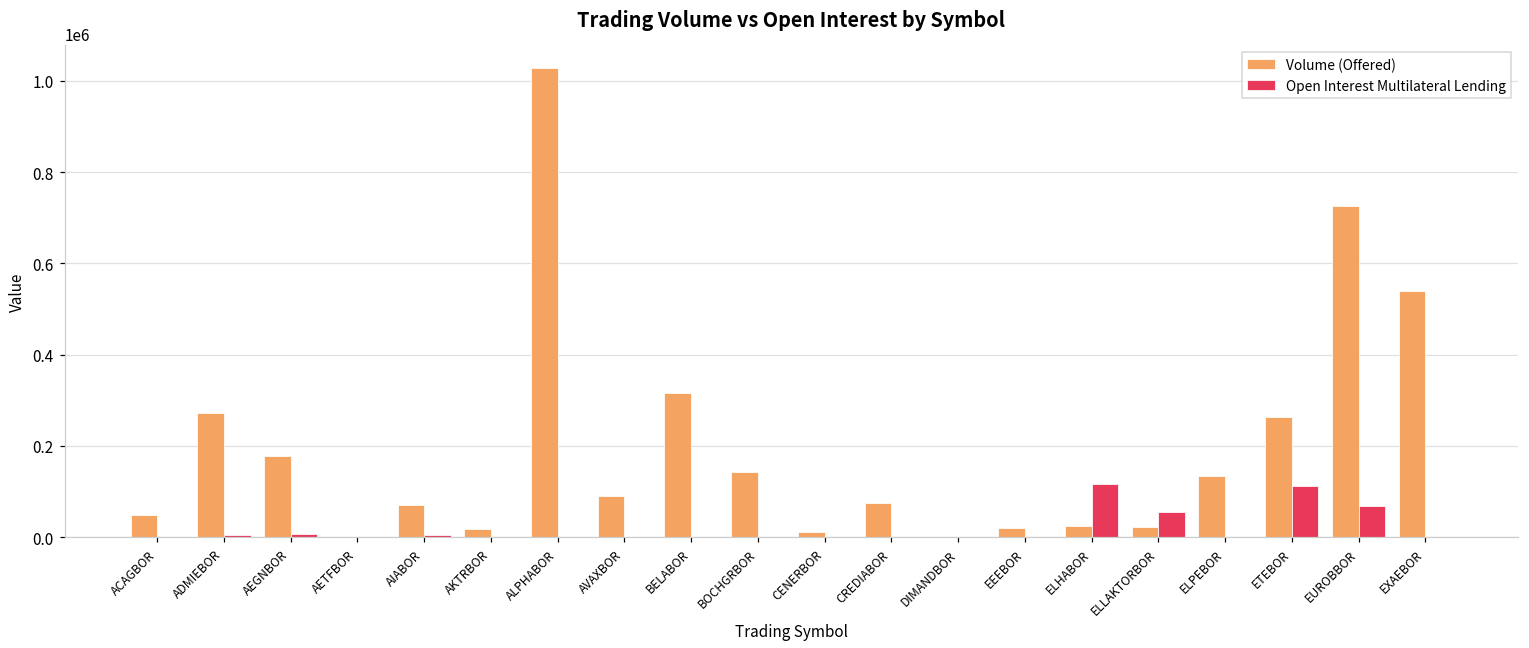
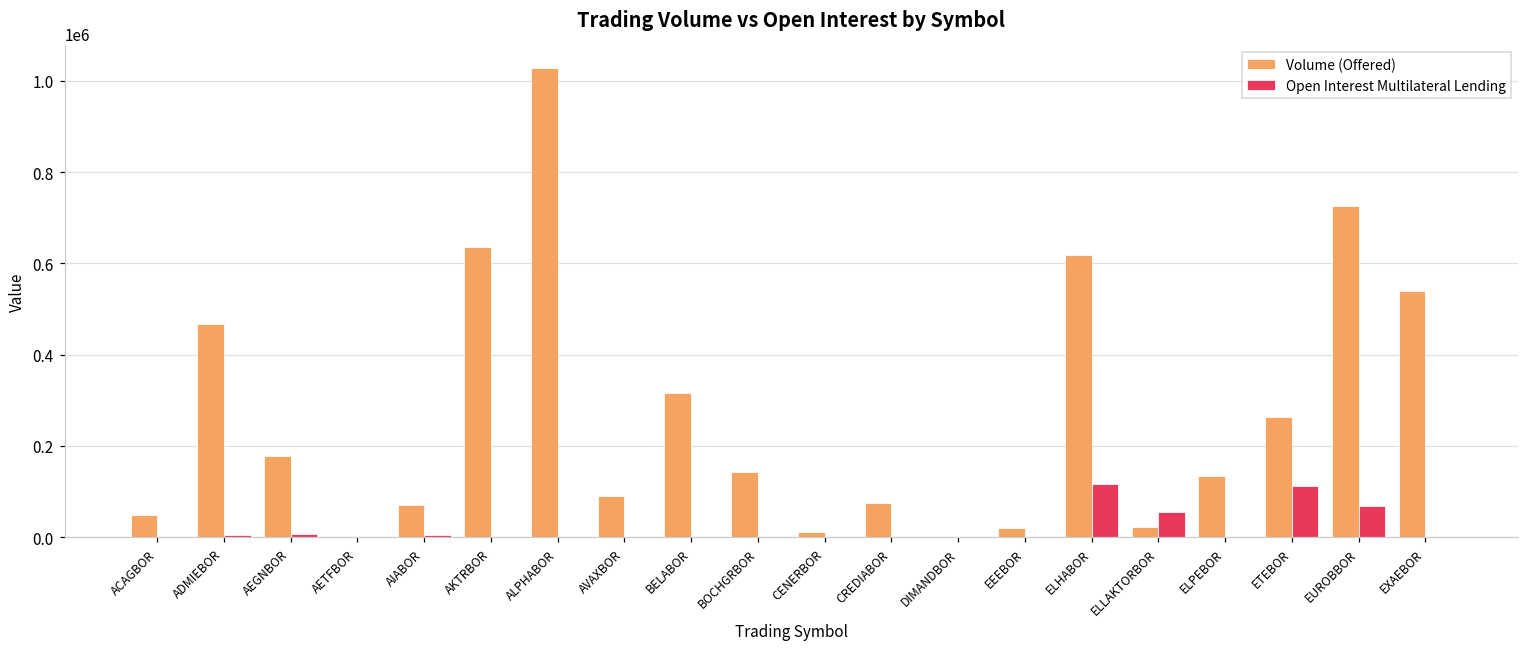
  {
    "Volume (Offered)": {
      "ACAGBOR": 50000,
-     "ADMIEBOR": 270000,
+     "ADMIEBOR": 470000,
      "AEGNBOR": 180000,
      "AETFBOR": 0,
      "AIABOR": 70000,
-     "AKTRBOR": 20000,
+     "AKTRBOR": 630000,
      "ALPHABOR": 1030000,
      "AVAXBOR": 90000,
      "BELABOR": 320000,
      "BOCHGRBOR": 140000,
      "CENERBOR": 10000,
      "CREDIABOR": 80000,
      "DIMANDBOR": 0,
      "EEEBOR": 20000,
-     "ELHABOR": 30000,
+     "ELHABOR": 620000,
      "ELLAKTORBOR": 20000,
      "ELPEBOR": 130000,
      "ETEBOR": 260000,
      "EUROBBOR": 730000,
      "EXAEBOR": 540000
    },
    "Open Interest Multilateral Lending": {
      "ACAGBOR": 0,
      "AEGNBOR": 10000,
      "AETFBOR": 0,
      "AKTRBOR": 0,
      "ALPHABOR": 0,
      "AVAXBOR": 0,
      "BELABOR": 0,
      "BOCHGRBOR": 0,
      "CENERBOR": 0,
      "CREDIABOR": 0,
      "DIMANDBOR": 0,
      "EEEBOR": 0,
      "ELHABOR": 120000,
      "ELLAKTORBOR": 60000,
      "ELPEBOR": 0,
      "ETEBOR": 110000,
      "EUROBBOR": 70000,
      "EXAEBOR": 0
    }
  }
